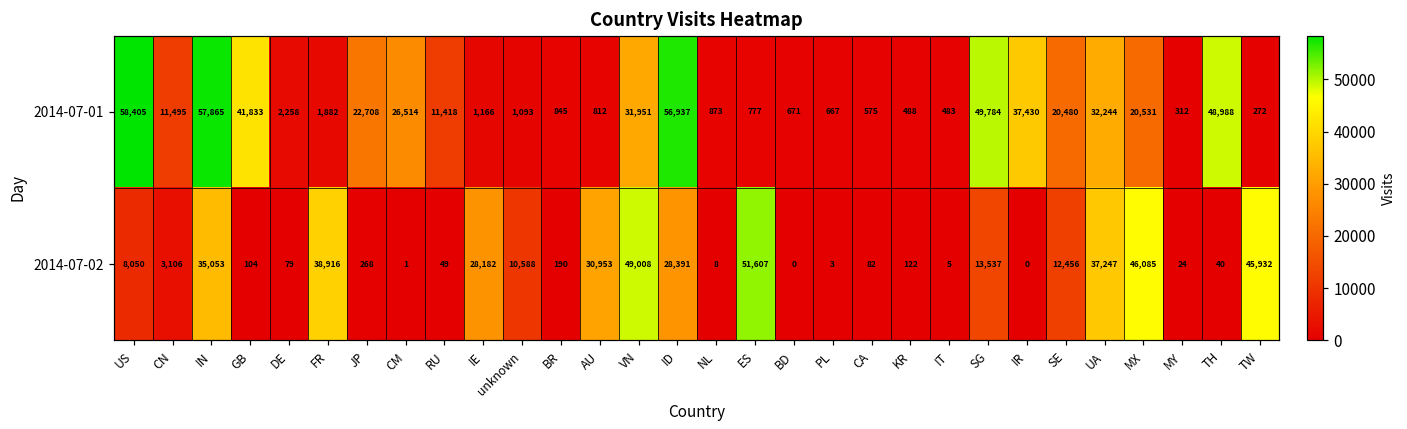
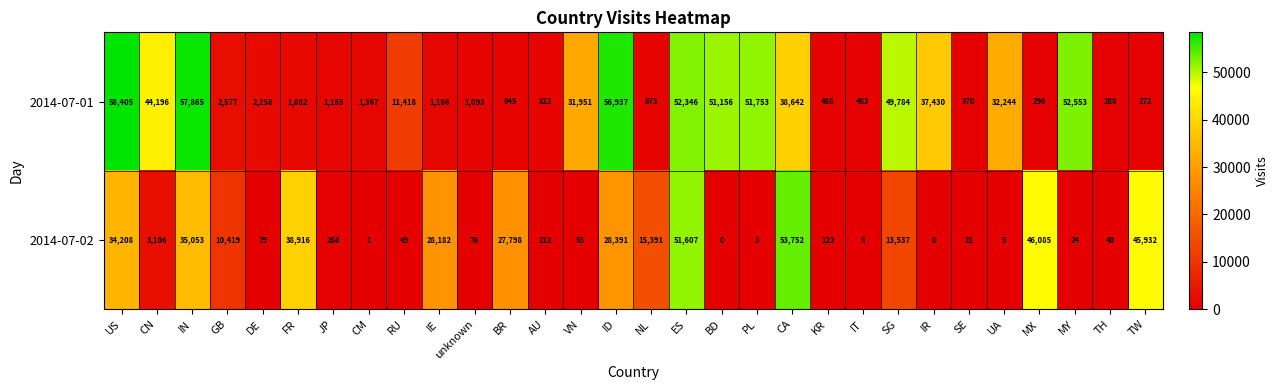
  {
    "2014-07-01": {
      "US": "58,405",
-     "CN": "11,495",
+     "CN": "44,196",
      "IN": "57,865",
-     "GB": "41,833",
+     "GB": "2,577",
      "DE": "2,258",
      "FR": "1,882",
-     "JP": "22,708",
-     "CM": "26,514",
+     "JP": "1,185",
+     "CM": "1,367",
      "RU": "11,418",
      "IE": "1,166",
      "unknown": "1,093",
      "BR": "845",
      "AU": "812",
      "VN": "31,951",
      "ID": "56,937",
      "NL": "873",
-     "ES": "777",
-     "BD": "671",
-     "PL": "667",
-     "CA": "575",
+     "ES": "52,346",
+     "BD": "51,156",
+     "PL": "51,753",
+     "CA": "38,642",
      "KR": "488",
      "IT": "483",
      "SG": "49,784",
      "IR": "37,430",
-     "SE": "20,480",
+     "SE": "370",
      "UA": "32,244",
-     "MX": "20,531",
-     "MY": "312",
-     "TH": "48,988",
+     "MX": "296",
+     "MY": "52,553",
+     "TH": "288",
      "TW": "272"
    },
    "2014-07-02": {
-     "US": "8,050",
+     "US": "34,208",
      "CN": "3,106",
      "IN": "35,053",
-     "GB": "104",
+     "GB": "10,419",
      "DE": "79",
      "FR": "38,916",
      "JP": "268",
      "CM": "1",
      "RU": "49",
      "IE": "28,182",
-     "unknown": "10,588",
-     "BR": "190",
-     "AU": "30,953",
-     "VN": "49,008",
+     "unknown": "76",
+     "BR": "27,798",
+     "AU": "212",
+     "VN": "53",
      "ID": "28,391",
-     "NL": "8",
+     "NL": "15,391",
      "ES": "51,607",
      "BD": "0",
      "PL": "3",
-     "CA": "82",
+     "CA": "53,752",
      "KR": "122",
      "IT": "5",
      "SG": "13,537",
      "IR": "0",
-     "SE": "12,456",
-     "UA": "37,247",
+     "SE": "21",
+     "UA": "5",
      "MX": "46,085",
      "MY": "24",
      "TH": "40",
      "TW": "45,932"
    }
  }
